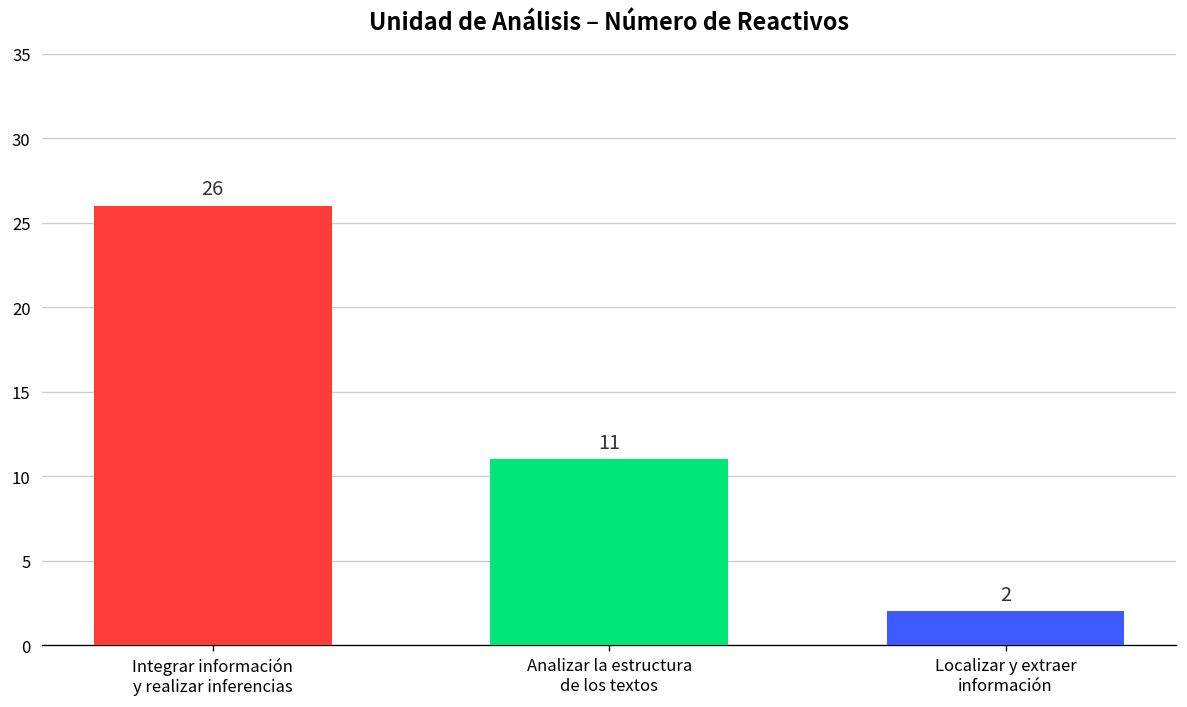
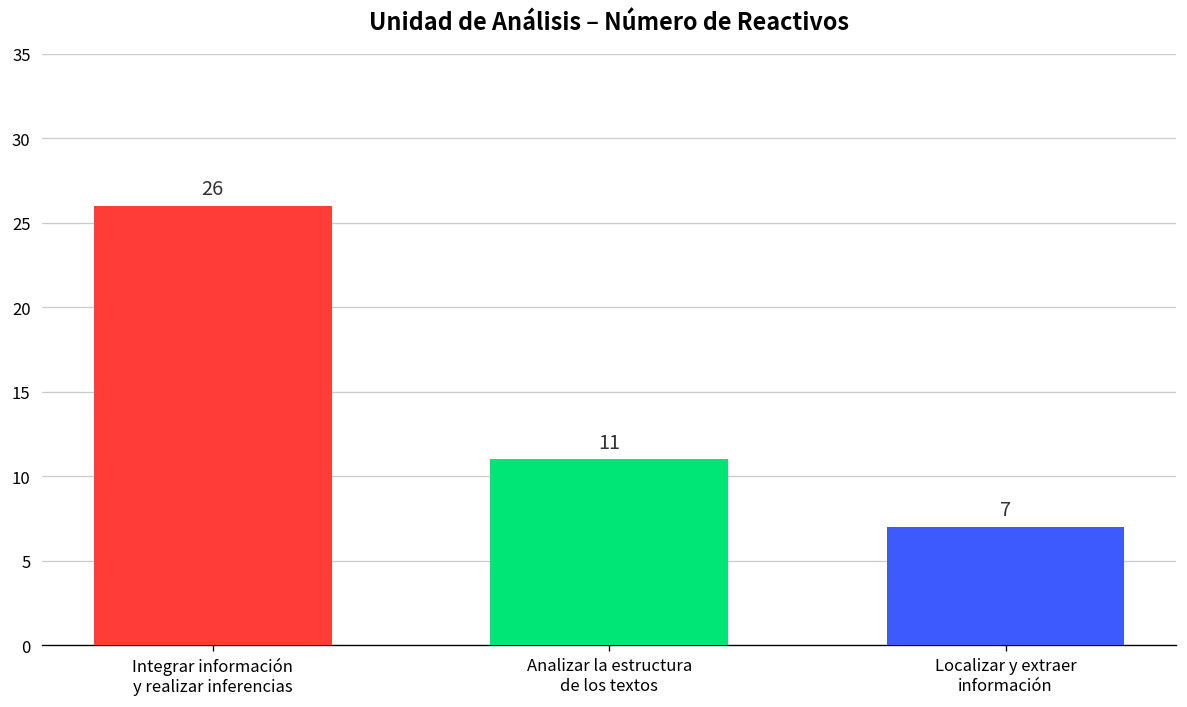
  {
    "Integrar información y realizar inferencias": 26,
    "Analizar la estructura de los textos": 11,
-   "Localizar y extraer información": 2
+   "Localizar y extraer información": 7
  }
